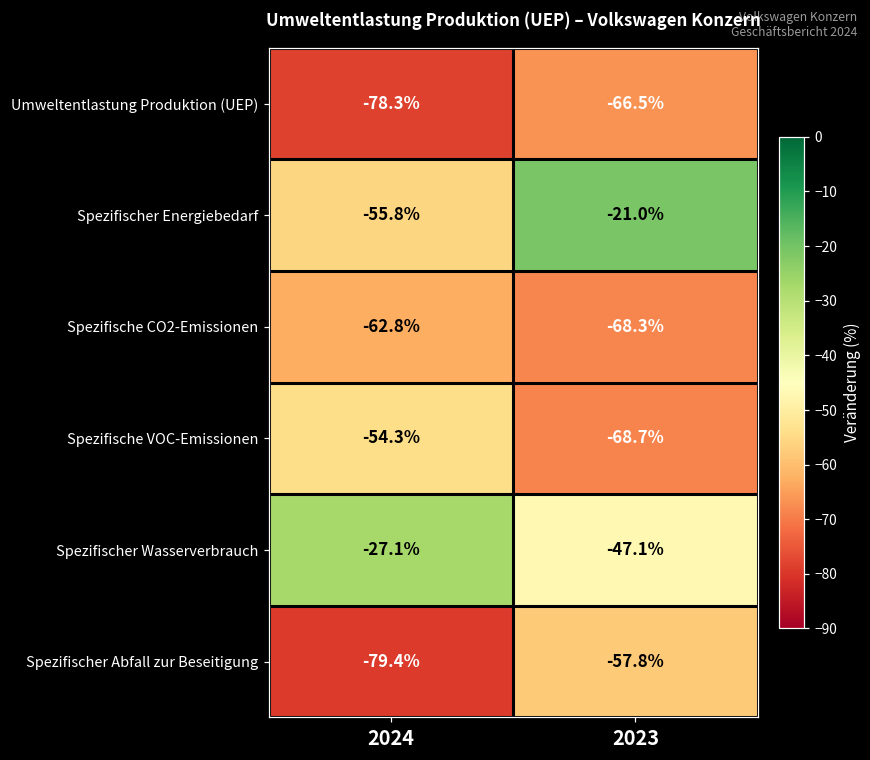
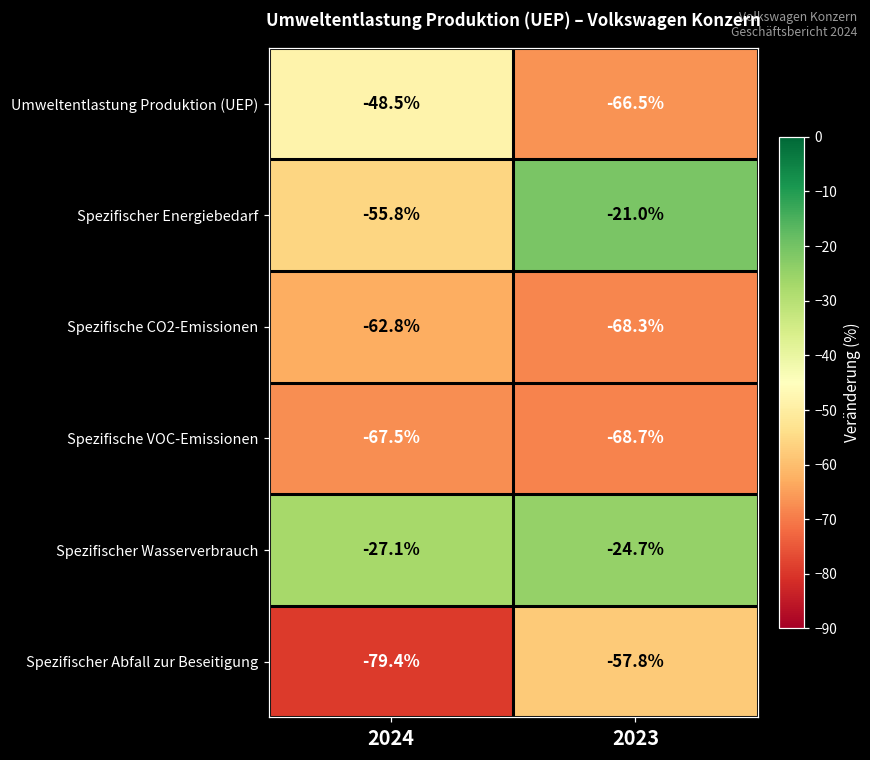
  {
    "Umweltentlastung Produktion (UEP)": {
-     "2024": "-78.3%",
+     "2024": "-48.5%",
      "2023": "-66.5%"
    },
    "Spezifischer Energiebedarf": {
      "2024": "-55.8%",
      "2023": "-21.0%"
    },
    "Spezifische CO2-Emissionen": {
      "2024": "-62.8%",
      "2023": "-68.3%"
    },
    "Spezifische VOC-Emissionen": {
-     "2024": "-54.3%",
+     "2024": "-67.5%",
      "2023": "-68.7%"
    },
    "Spezifischer Wasserverbrauch": {
      "2024": "-27.1%",
-     "2023": "-47.1%"
+     "2023": "-24.7%"
    },
    "Spezifischer Abfall zur Beseitigung": {
      "2024": "-79.4%",
      "2023": "-57.8%"
    }
  }
